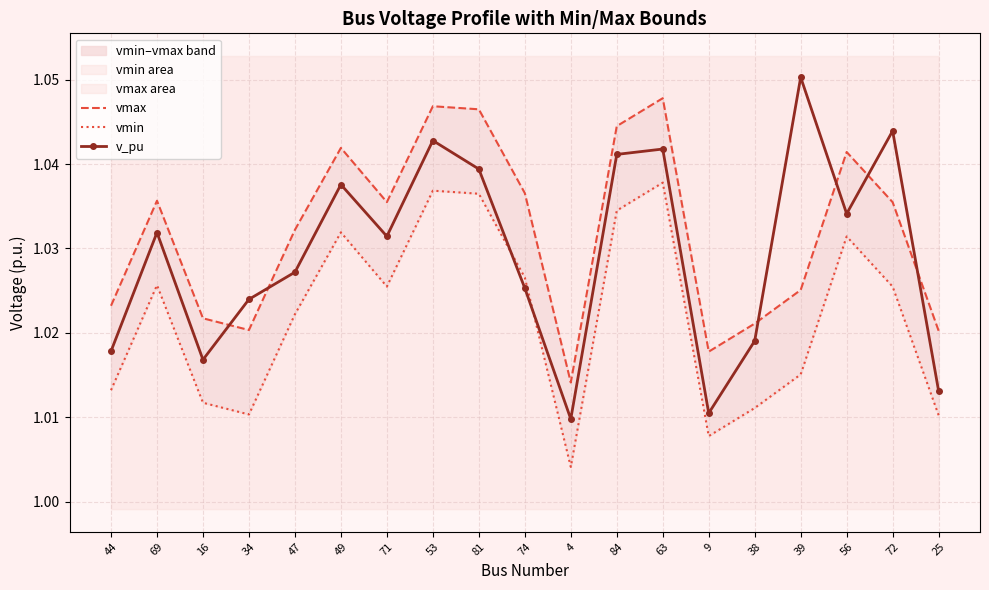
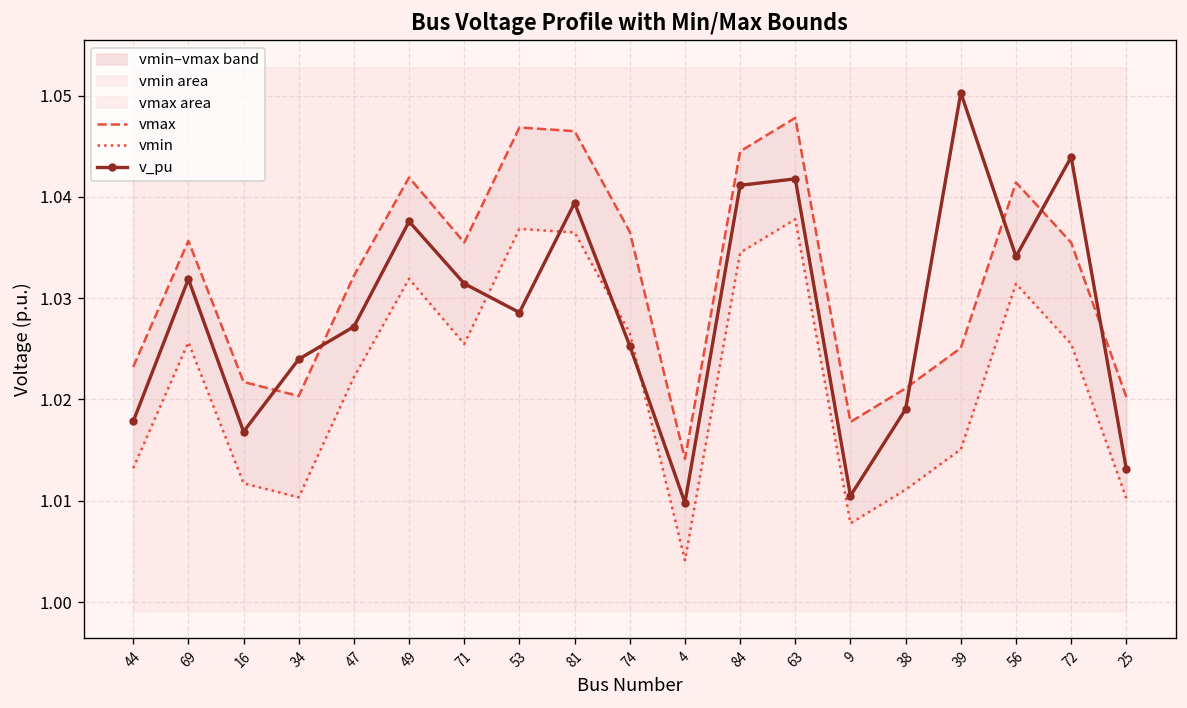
  {
    "v_pu": {
      "44": 1.018,
      "69": 1.032,
      "16": 1.017,
      "34": 1.024,
      "47": 1.027,
      "49": 1.038,
      "71": 1.031,
-     "53": 1.043,
+     "53": 1.029,
      "81": 1.039,
      "74": 1.025,
      "4": 1.010,
      "84": 1.041,
      "63": 1.042,
      "9": 1.010,
      "38": 1.019,
      "39": 1.050,
      "56": 1.034,
      "72": 1.044,
      "25": 1.013
    }
  }
